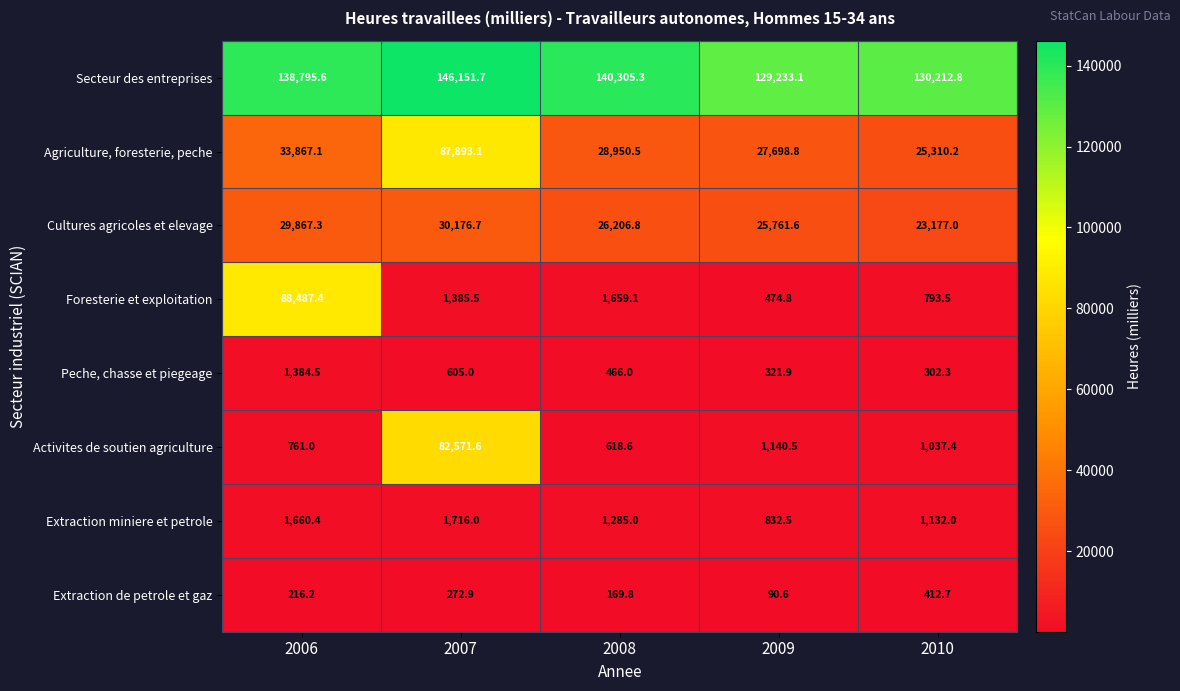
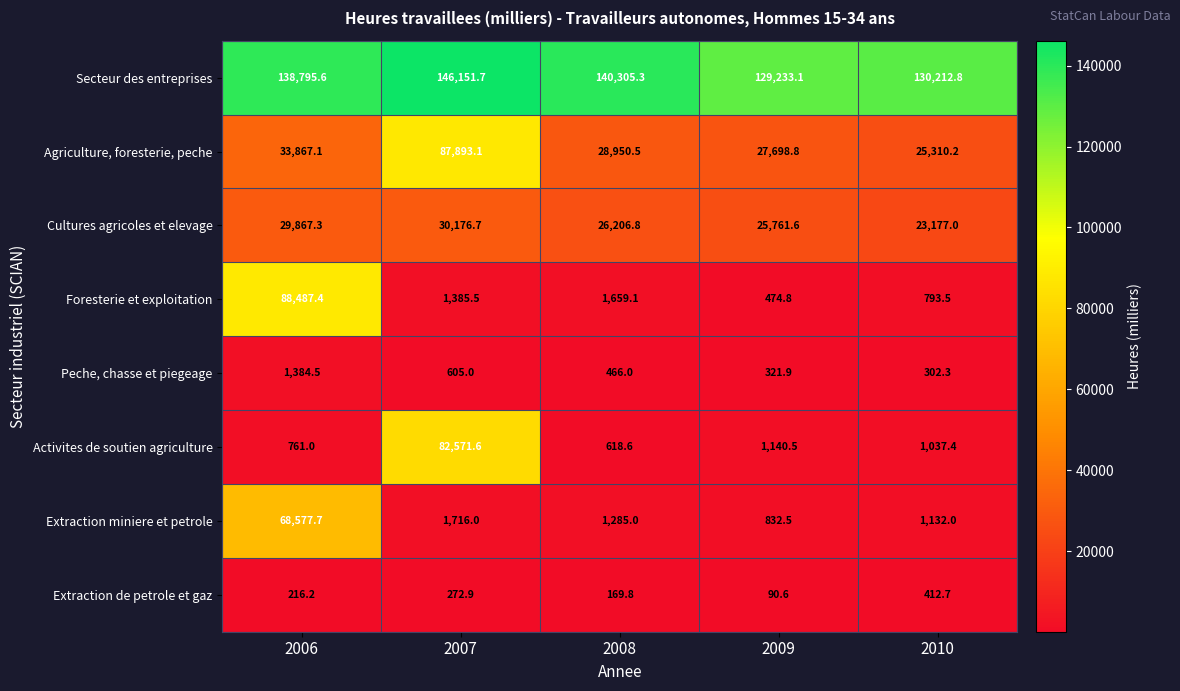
  {
    "Secteur des entreprises": {
      "2006": "138,795.6",
      "2007": "146,151.7",
      "2008": "140,305.3",
      "2009": "129,233.1",
      "2010": "130,212.8"
    },
    "Agriculture, foresterie, peche": {
      "2006": "33,867.1",
      "2007": "87,893.1",
      "2008": "28,950.5",
      "2009": "27,698.8",
      "2010": "25,310.2"
    },
    "Cultures agricoles et elevage": {
      "2006": "29,867.3",
      "2007": "30,176.7",
      "2008": "26,206.8",
      "2009": "25,761.6",
      "2010": "23,177.0"
    },
    "Foresterie et exploitation": {
      "2006": "88,487.4",
      "2007": "1,385.5",
      "2008": "1,659.1",
      "2009": "474.8",
      "2010": "793.5"
    },
    "Peche, chasse et piegeage": {
      "2006": "1,384.5",
      "2007": "605.0",
      "2008": "466.0",
      "2009": "321.9",
      "2010": "302.3"
    },
    "Activites de soutien agriculture": {
      "2006": "761.0",
      "2007": "82,571.6",
      "2008": "618.6",
      "2009": "1,140.5",
      "2010": "1,037.4"
    },
    "Extraction miniere et petrole": {
-     "2006": "1,660.4",
+     "2006": "68,577.7",
      "2007": "1,716.0",
      "2008": "1,285.0",
      "2009": "832.5",
      "2010": "1,132.0"
    },
    "Extraction de petrole et gaz": {
      "2006": "216.2",
      "2007": "272.9",
      "2008": "169.8",
      "2009": "90.6",
      "2010": "412.7"
    }
  }
